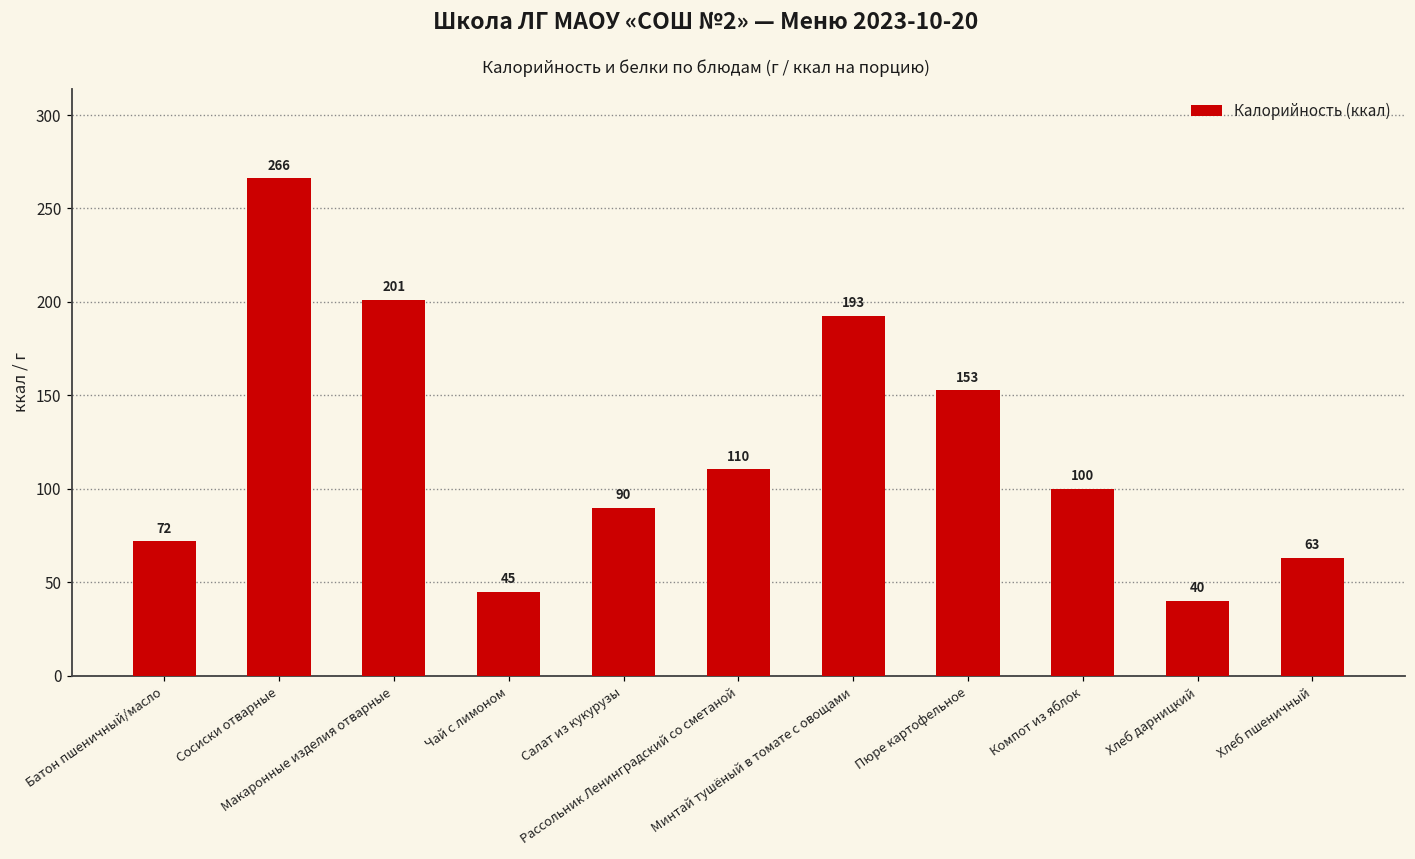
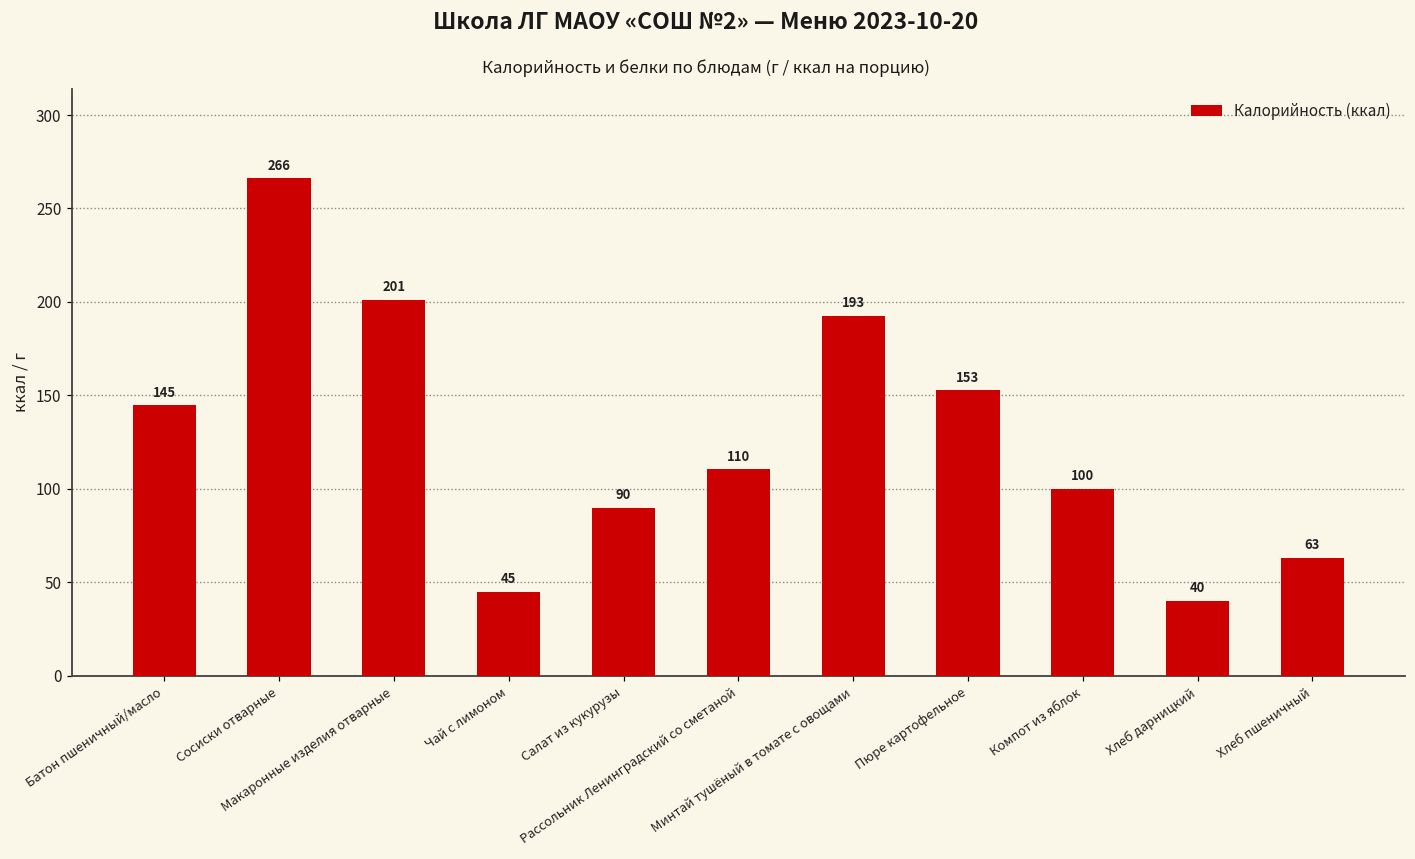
  {
-   "Батон пшеничный/масло": 72,
+   "Батон пшеничный/масло": 145,
    "Сосиски отварные": 266,
    "Макаронные изделия отварные": 201,
    "Чай с лимоном": 45,
    "Салат из кукурузы": 90,
    "Рассольник Ленинградский со сметаной": 110,
    "Минтай тушёный в томате с овощами": 193,
    "Пюре картофельное": 153,
    "Компот из яблок": 100,
    "Хлеб дарницкий": 40,
    "Хлеб пшеничный": 63
  }
